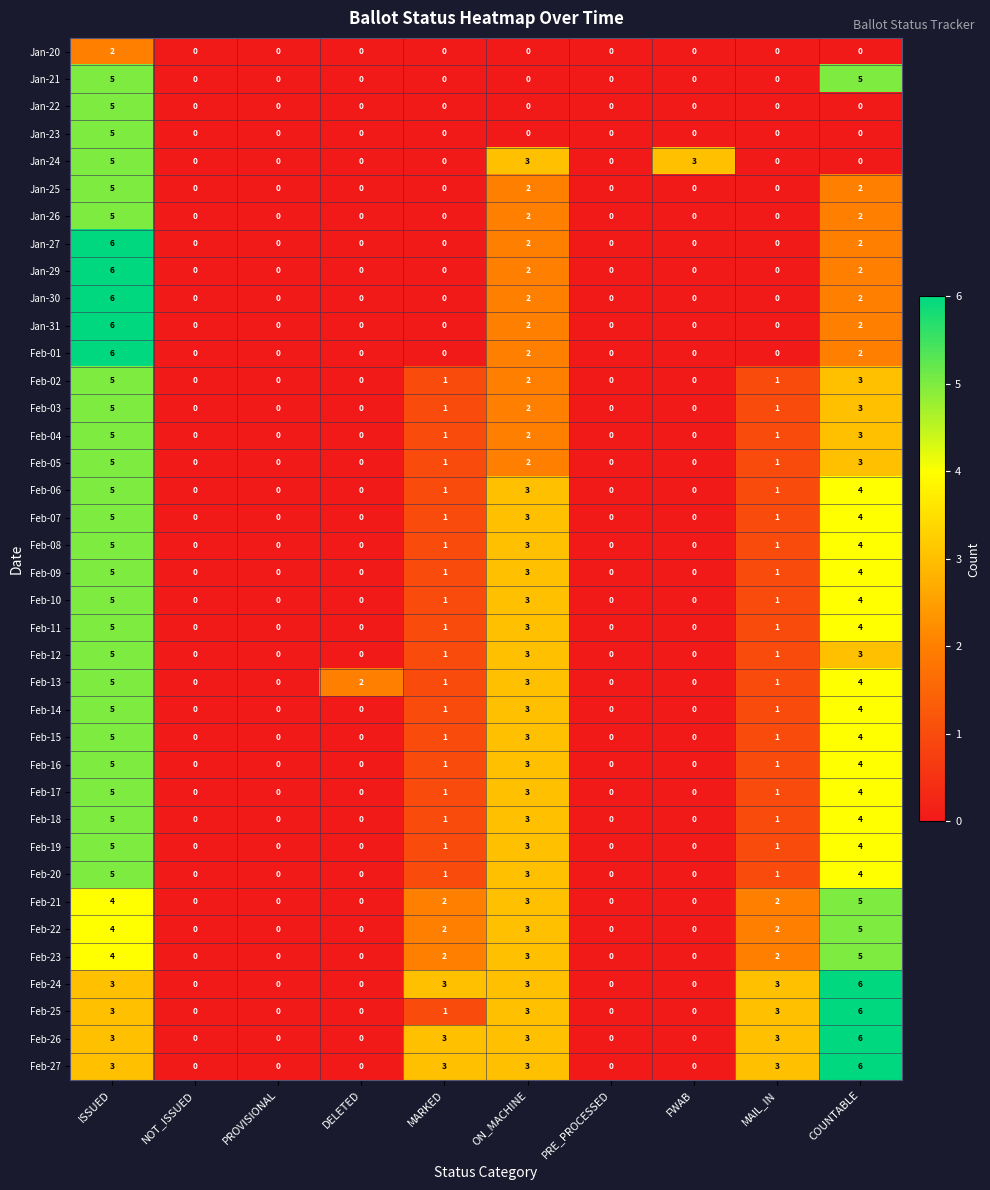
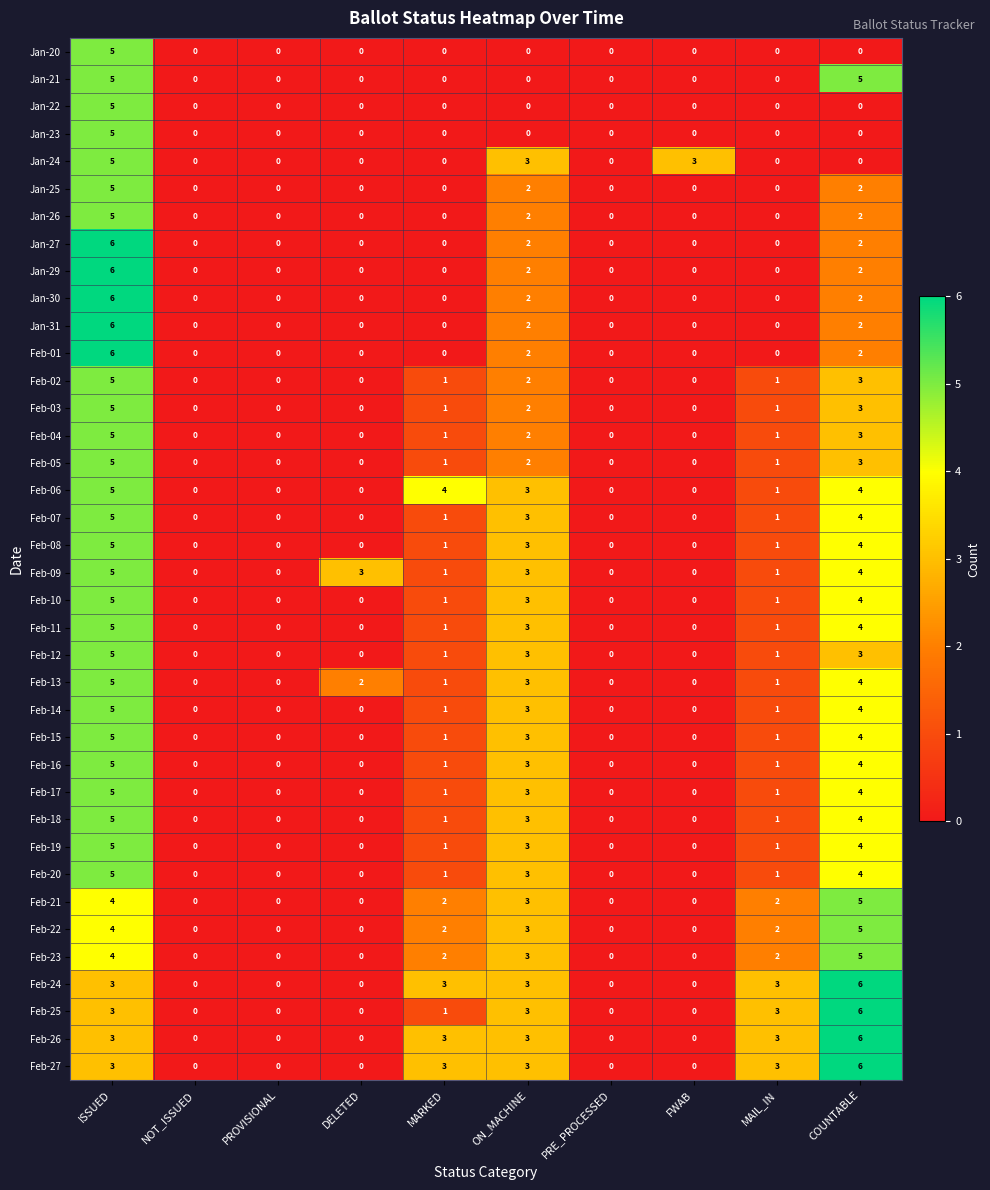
  {
    "Jan-20": {
-     "ISSUED": 2,
+     "ISSUED": 5,
      "NOT_ISSUED": 0,
      "PROVISIONAL": 0,
      "DELETED": 0,
      "MARKED": 0,
      "ON_MACHINE": 0,
      "PRE_PROCESSED": 0,
      "FWAB": 0,
      "MAIL_IN": 0,
      "COUNTABLE": 0
    },
    "Feb-06": {
      "ISSUED": 5,
      "NOT_ISSUED": 0,
      "PROVISIONAL": 0,
      "DELETED": 0,
-     "MARKED": 1,
+     "MARKED": 4,
      "ON_MACHINE": 3,
      "PRE_PROCESSED": 0,
      "FWAB": 0,
      "MAIL_IN": 1,
      "COUNTABLE": 4
    },
    "Feb-09": {
      "ISSUED": 5,
      "NOT_ISSUED": 0,
      "PROVISIONAL": 0,
-     "DELETED": 0,
+     "DELETED": 3,
      "MARKED": 1,
      "ON_MACHINE": 3,
      "PRE_PROCESSED": 0,
      "FWAB": 0,
      "MAIL_IN": 1,
      "COUNTABLE": 4
    }
  }
